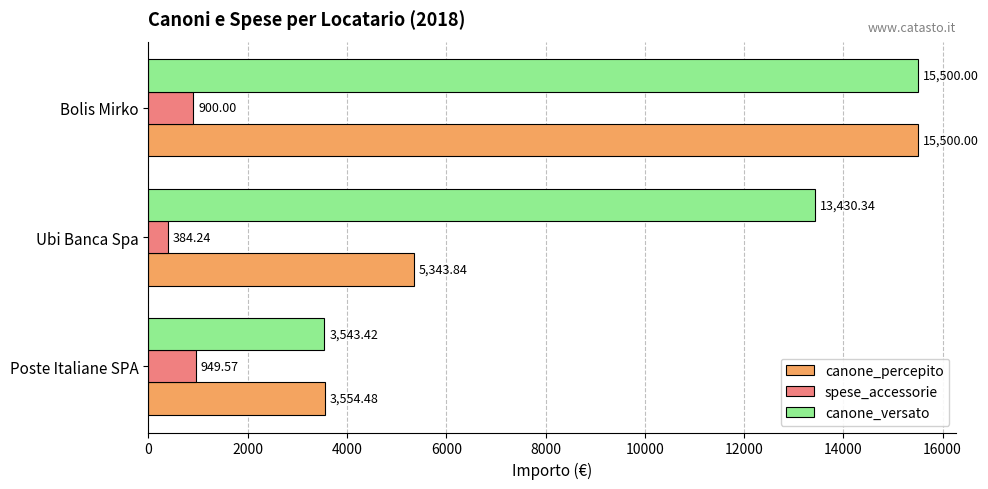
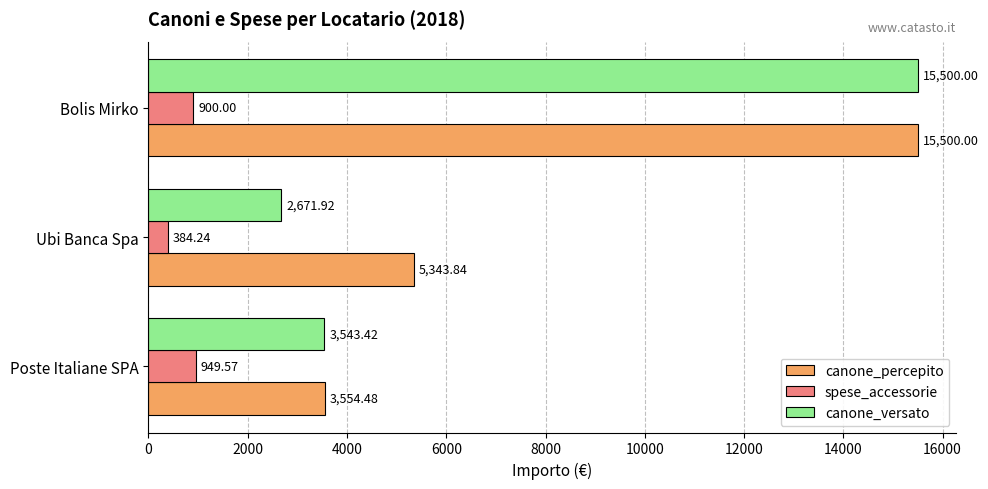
  {
    "canone_versato": {
      "Bolis Mirko": "15,500.00",
-     "Ubi Banca Spa": "13,430.34",
+     "Ubi Banca Spa": "2,671.92",
      "Poste Italiane SPA": "3,543.42"
    }
  }
